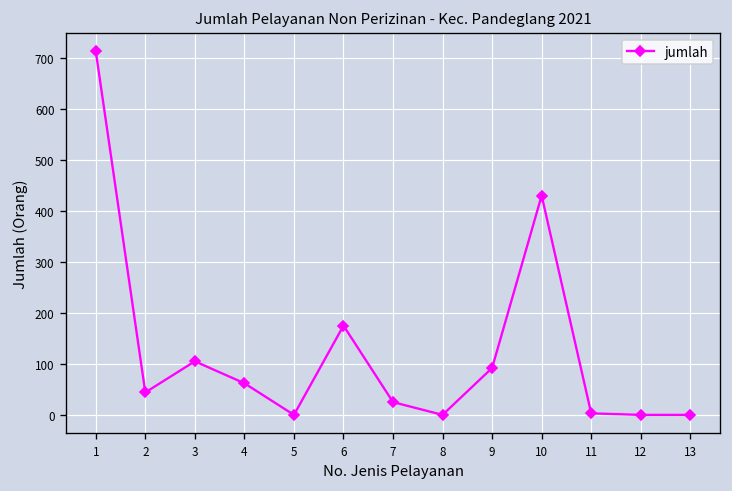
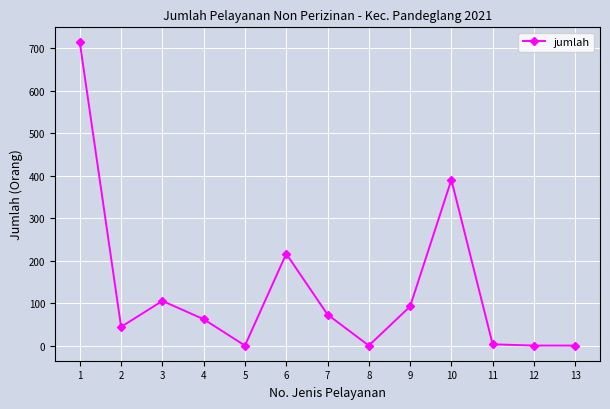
  {
    "1": 710,
    "2": 40,
    "3": 110,
    "4": 60,
    "5": 0,
-   "6": 180,
-   "7": 30,
+   "6": 220,
+   "7": 70,
    "8": 0,
    "9": 90,
-   "10": 430,
+   "10": 390,
    "11": 0,
    "12": 0,
    "13": 0
  }
